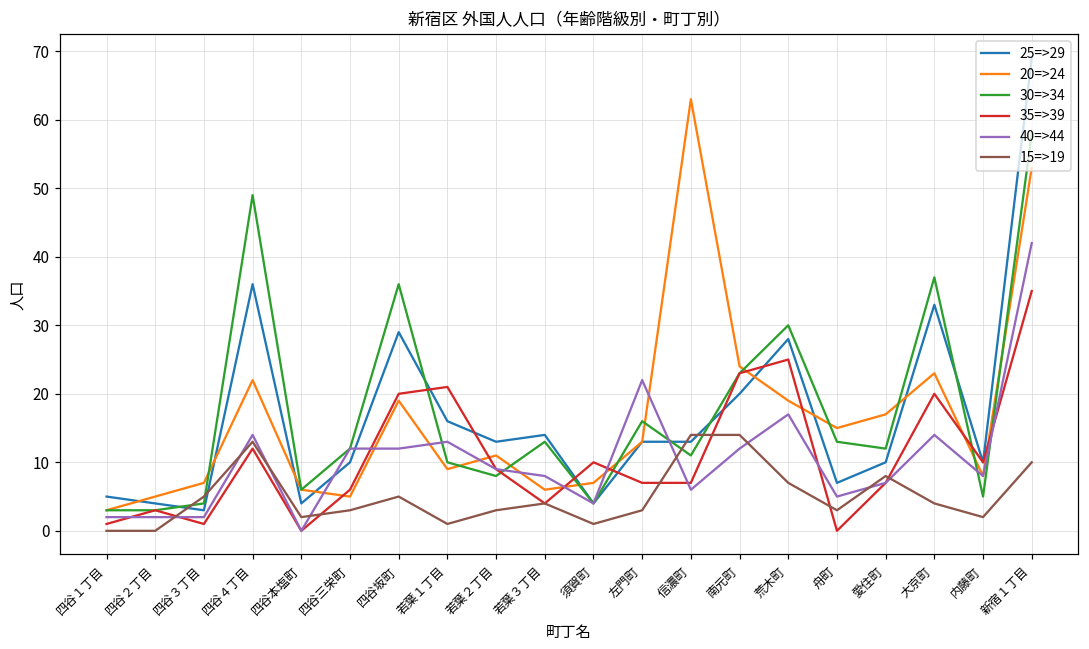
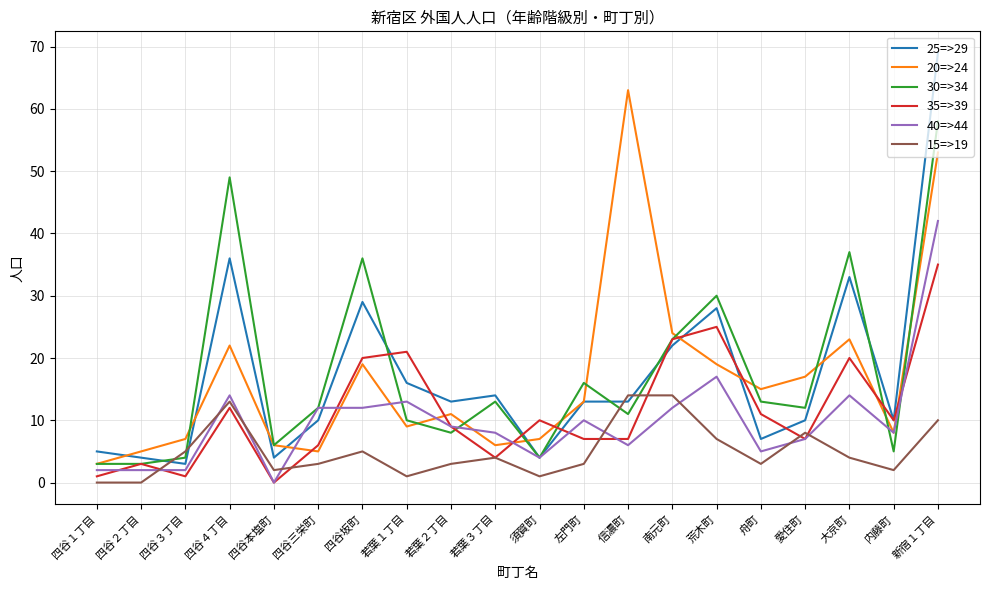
  {
    "25=>29": {
      "四谷１丁目": 5,
      "四谷２丁目": 4,
      "四谷３丁目": 3,
      "四谷４丁目": 36,
      "四谷本塩町": 4,
      "四谷三栄町": 10,
      "四谷坂町": 29,
      "若葉１丁目": 16,
      "若葉２丁目": 13,
      "若葉３丁目": 14,
      "信濃町": 13,
-     "南元町": 20,
+     "南元町": 22,
      "荒木町": 28,
      "舟町": 7,
      "愛住町": 10,
      "大京町": 33
    },
    "20=>24": {
      "四谷２丁目": 5,
      "四谷３丁目": 7,
      "四谷４丁目": 22,
      "四谷三栄町": 5,
      "四谷坂町": 19,
      "若葉１丁目": 9,
      "若葉２丁目": 11,
      "若葉３丁目": 6,
      "須賀町": 7,
      "信濃町": 63,
      "南元町": 24,
      "荒木町": 19,
      "舟町": 15,
      "愛住町": 17,
      "大京町": 23
    },
    "30=>34": {
      "四谷３丁目": 4,
      "四谷４丁目": 49,
      "四谷坂町": 36,
      "若葉１丁目": 10,
      "若葉２丁目": 8,
      "若葉３丁目": 13,
      "左門町": 16,
      "信濃町": 11,
      "荒木町": 30,
      "舟町": 13,
      "愛住町": 12,
      "大京町": 37,
      "内藤町": 5
    },
    "35=>39": {
      "四谷１丁目": 1,
      "四谷３丁目": 1,
      "四谷４丁目": 12,
      "四谷三栄町": 6,
      "四谷坂町": 20,
      "若葉１丁目": 21,
      "須賀町": 10,
      "左門町": 7,
      "信濃町": 7,
      "荒木町": 25,
-     "舟町": 0,
+     "舟町": 11,
      "大京町": 20,
      "新宿１丁目": 35
    },
    "40=>44": {
      "四谷１丁目": 2,
      "四谷２丁目": 2,
      "四谷３丁目": 2,
      "四谷４丁目": 14,
      "四谷坂町": 12,
      "若葉１丁目": 13,
      "若葉３丁目": 8,
-     "左門町": 22,
+     "左門町": 10,
      "信濃町": 6,
      "南元町": 12,
      "荒木町": 17,
      "舟町": 5,
      "大京町": 14,
      "新宿１丁目": 42
    },
    "15=>19": {
      "四谷１丁目": 0,
      "四谷２丁目": 0,
      "四谷３丁目": 5,
      "四谷４丁目": 13,
      "四谷本塩町": 2,
      "四谷三栄町": 3,
      "四谷坂町": 5,
      "若葉１丁目": 1,
      "若葉２丁目": 3,
      "須賀町": 1,
      "左門町": 3,
      "信濃町": 14,
      "南元町": 14,
      "荒木町": 7,
      "舟町": 3,
      "愛住町": 8,
      "大京町": 4,
      "内藤町": 2,
      "新宿１丁目": 10
    }
  }
